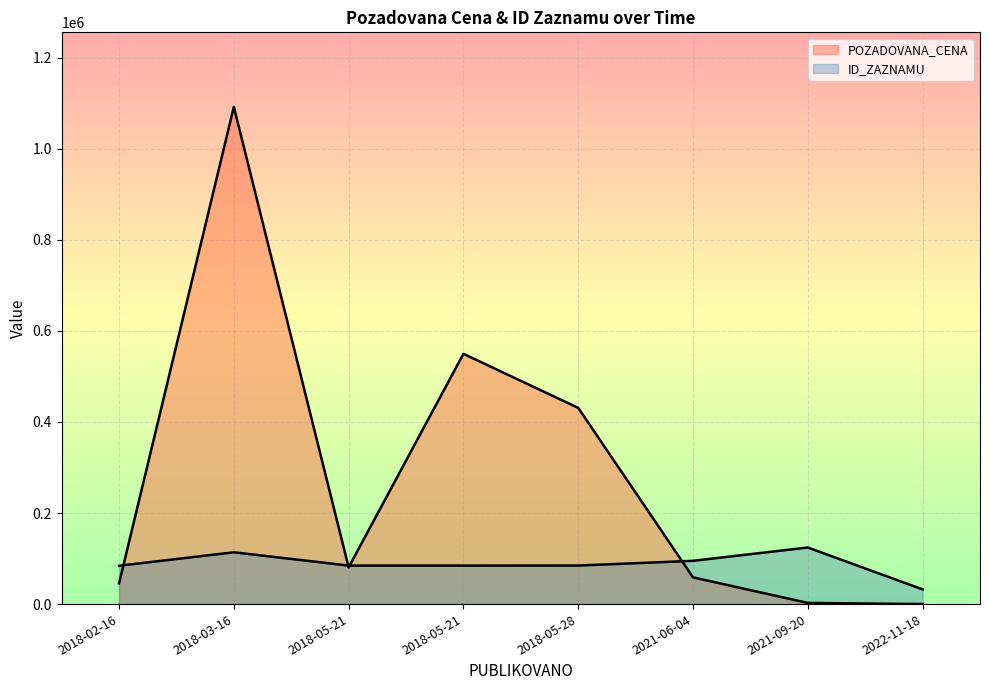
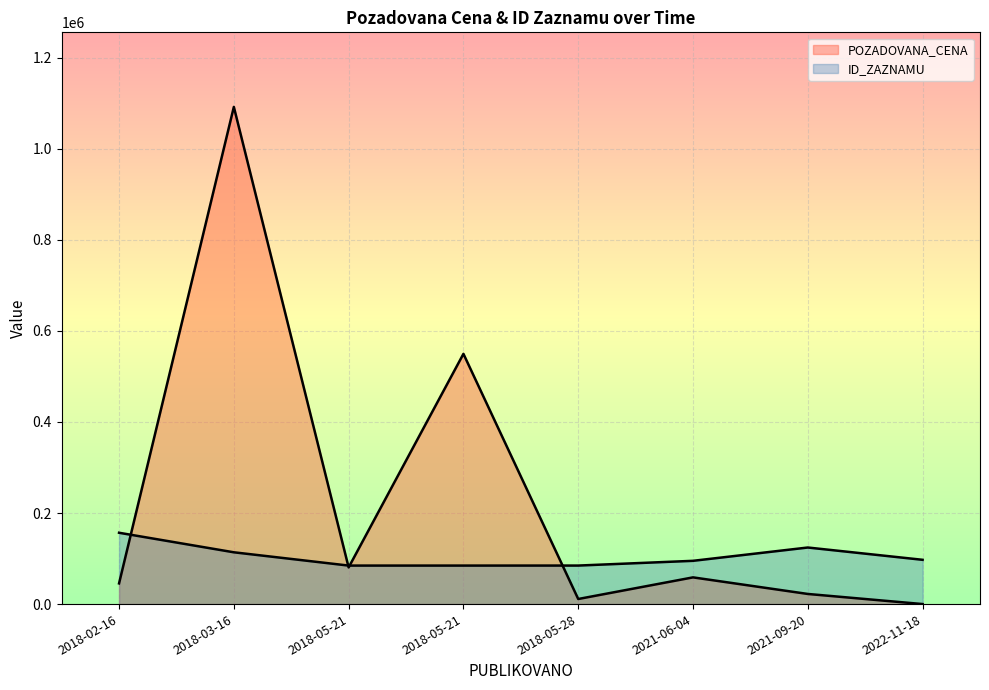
  {
    "POZADOVANA_CENA": {
      "2018-02-16": 50000,
      "2018-03-16": 1090000,
-     "2018-05-28": 430000,
+     "2018-05-28": 10000,
      "2021-06-04": 60000,
-     "2021-09-20": 0,
+     "2021-09-20": 20000,
      "2022-11-18": 0
    },
    "ID_ZAZNAMU": {
-     "2018-02-16": 80000,
+     "2018-02-16": 160000,
      "2018-03-16": 110000,
      "2018-05-28": 80000,
      "2021-06-04": 100000,
      "2021-09-20": 120000,
-     "2022-11-18": 30000
+     "2022-11-18": 100000
    }
  }
